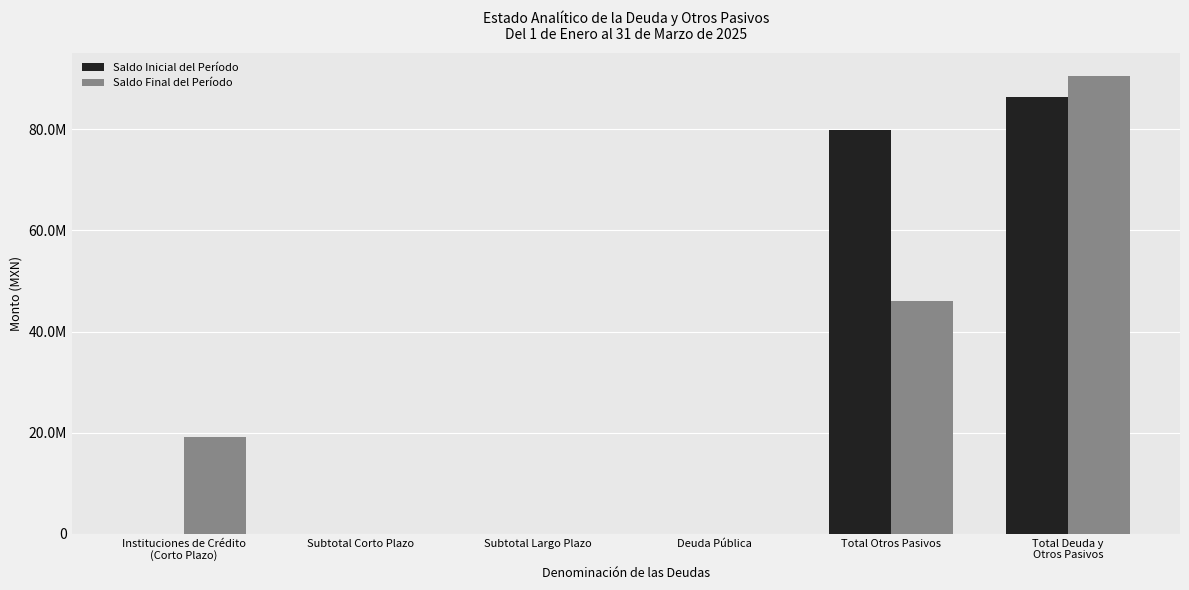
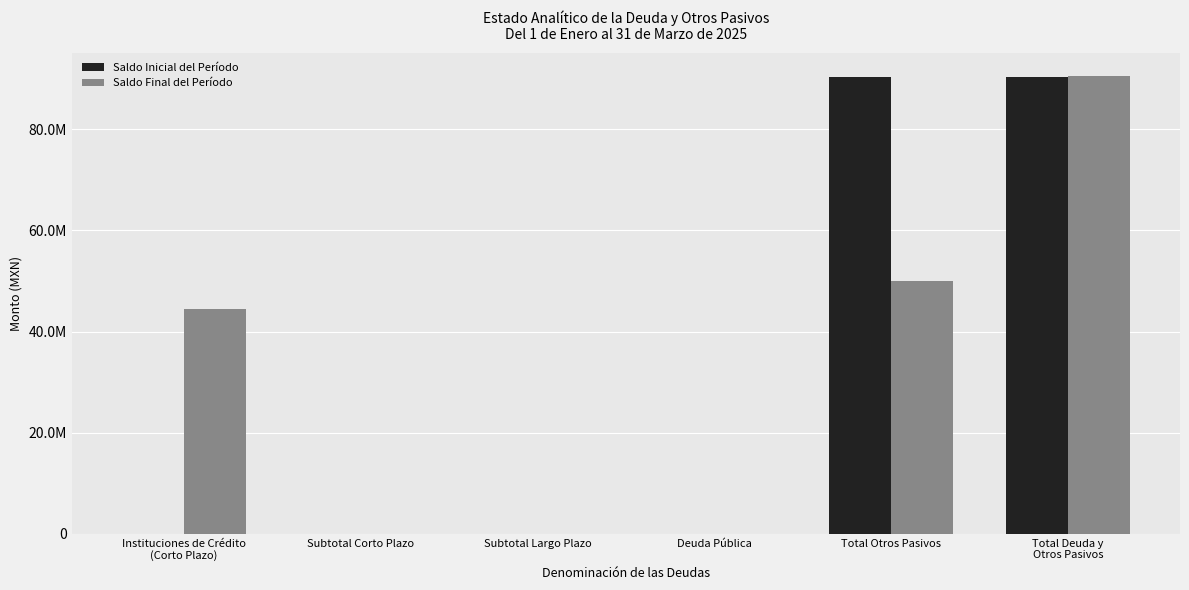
  {
    "Saldo Inicial del Período": {
      "Instituciones de Crédito (Corto Plazo)": 0,
      "Subtotal Corto Plazo": 0,
      "Subtotal Largo Plazo": 0,
      "Deuda Pública": 0,
-     "Total Otros Pasivos": 80000000,
-     "Total Deuda y Otros Pasivos": 86000000
+     "Total Otros Pasivos": 90000000,
+     "Total Deuda y Otros Pasivos": 90000000
    },
    "Saldo Final del Período": {
-     "Instituciones de Crédito (Corto Plazo)": 19000000,
+     "Instituciones de Crédito (Corto Plazo)": 44000000,
      "Subtotal Corto Plazo": 0,
      "Subtotal Largo Plazo": 0,
      "Deuda Pública": 0,
-     "Total Otros Pasivos": 46000000,
+     "Total Otros Pasivos": 50000000,
      "Total Deuda y Otros Pasivos": 91000000
    }
  }
